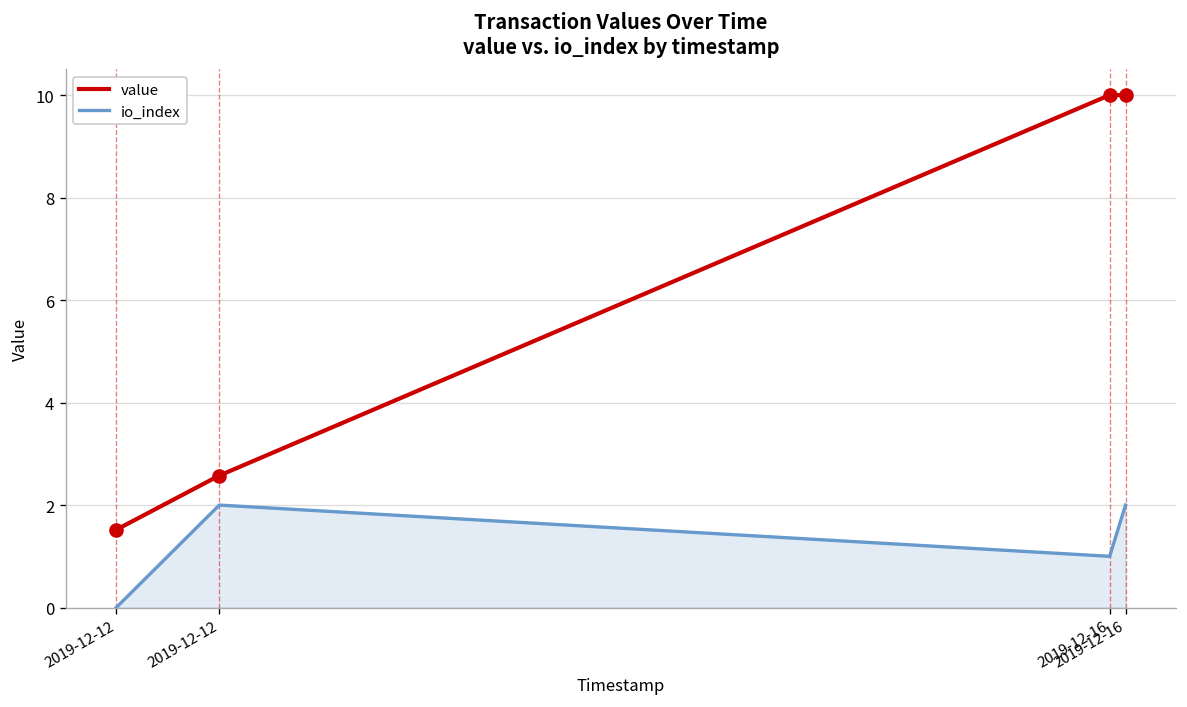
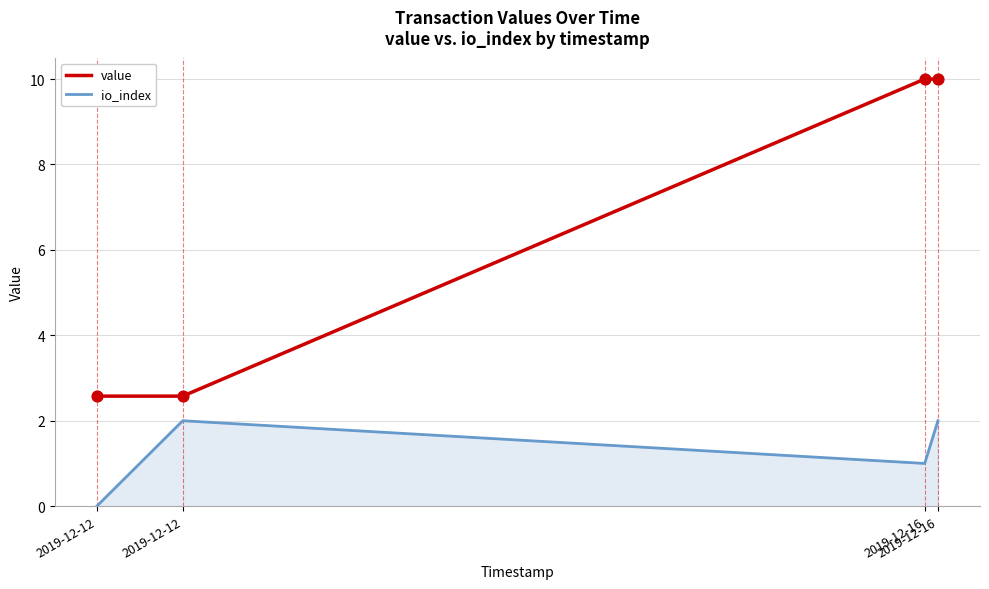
  {
    "value": {
-     "2019-12-12": 1.5
+     "2019-12-12": 2.6
    },
    "io_index": {
      "2019-12-12": 0.0
    }
  }
